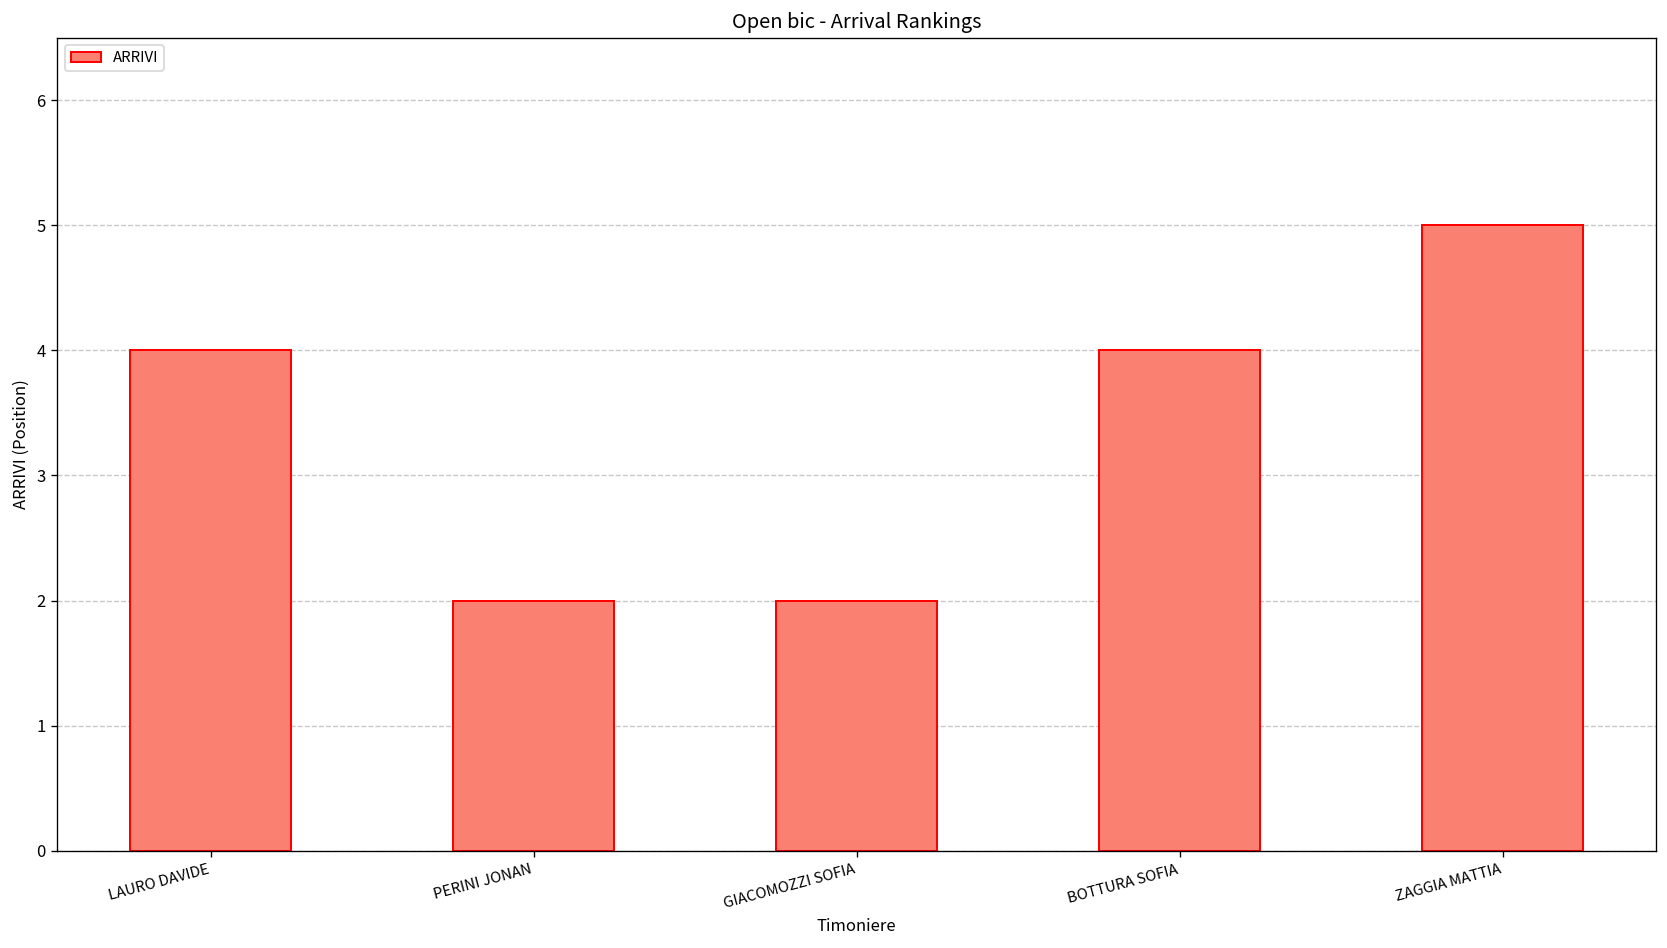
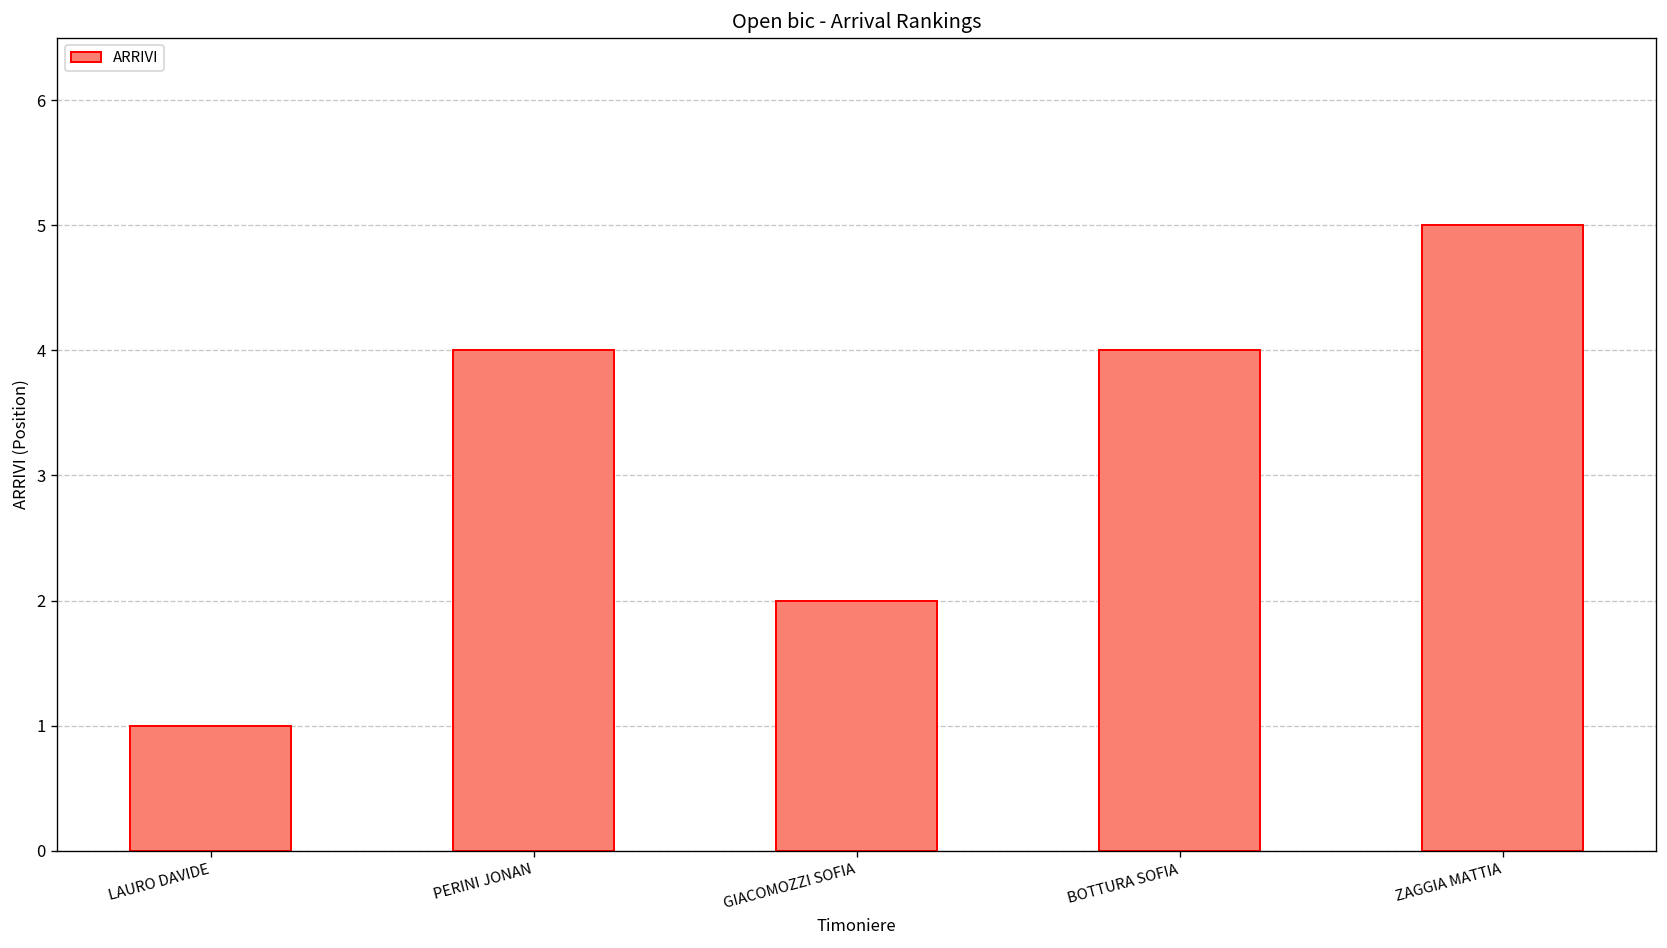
  {
-   "LAURO DAVIDE": 4,
-   "PERINI JONAN": 2,
+   "LAURO DAVIDE": 1,
+   "PERINI JONAN": 4,
    "GIACOMOZZI SOFIA": 2,
    "BOTTURA SOFIA": 4,
    "ZAGGIA MATTIA": 5
  }
